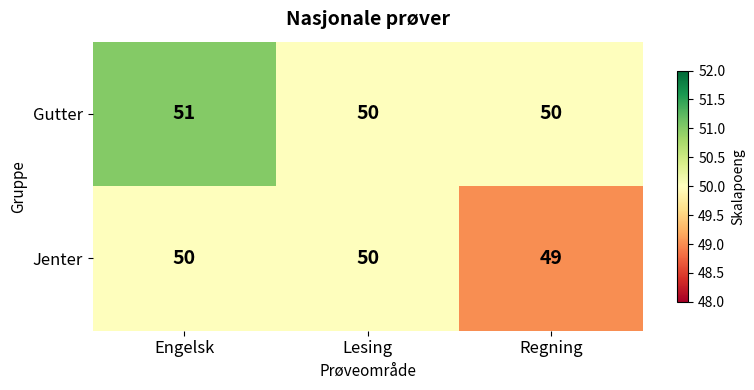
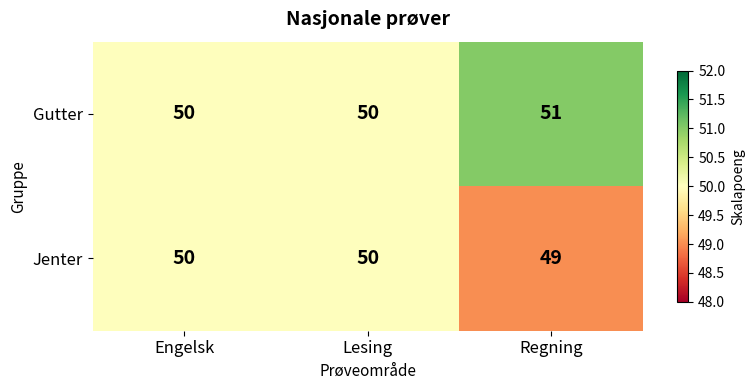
  {
    "Gutter": {
-     "Engelsk": 51,
+     "Engelsk": 50,
      "Lesing": 50,
-     "Regning": 50
+     "Regning": 51
    },
    "Jenter": {
      "Engelsk": 50,
      "Lesing": 50,
      "Regning": 49
    }
  }
